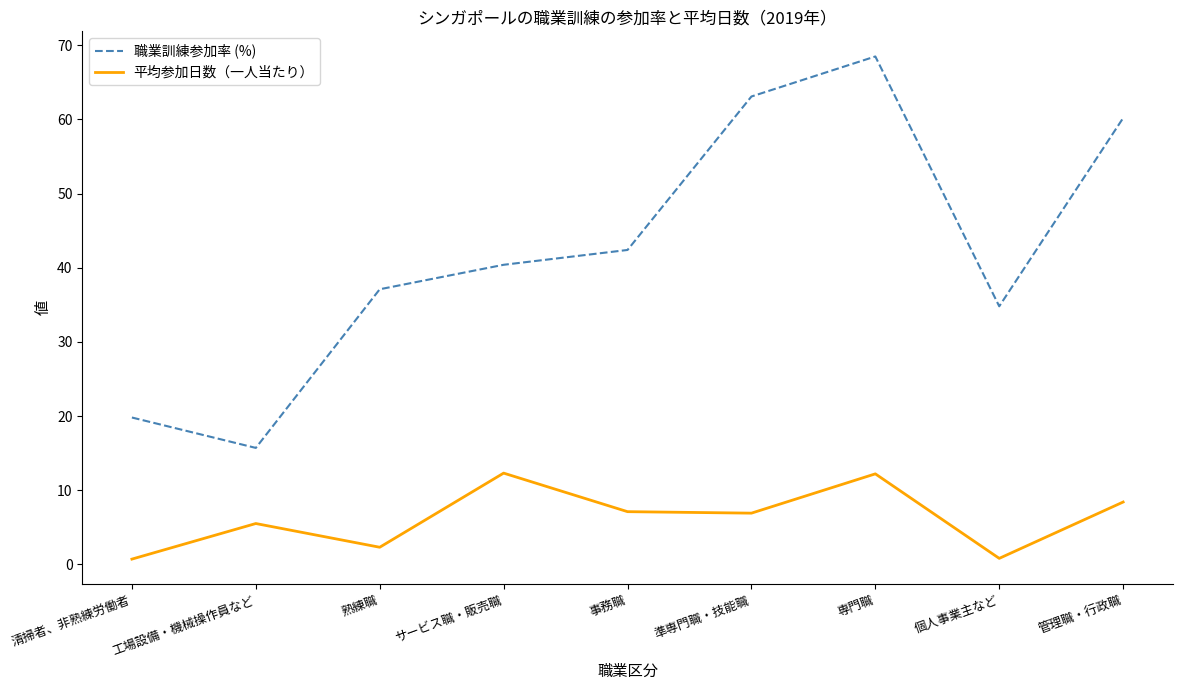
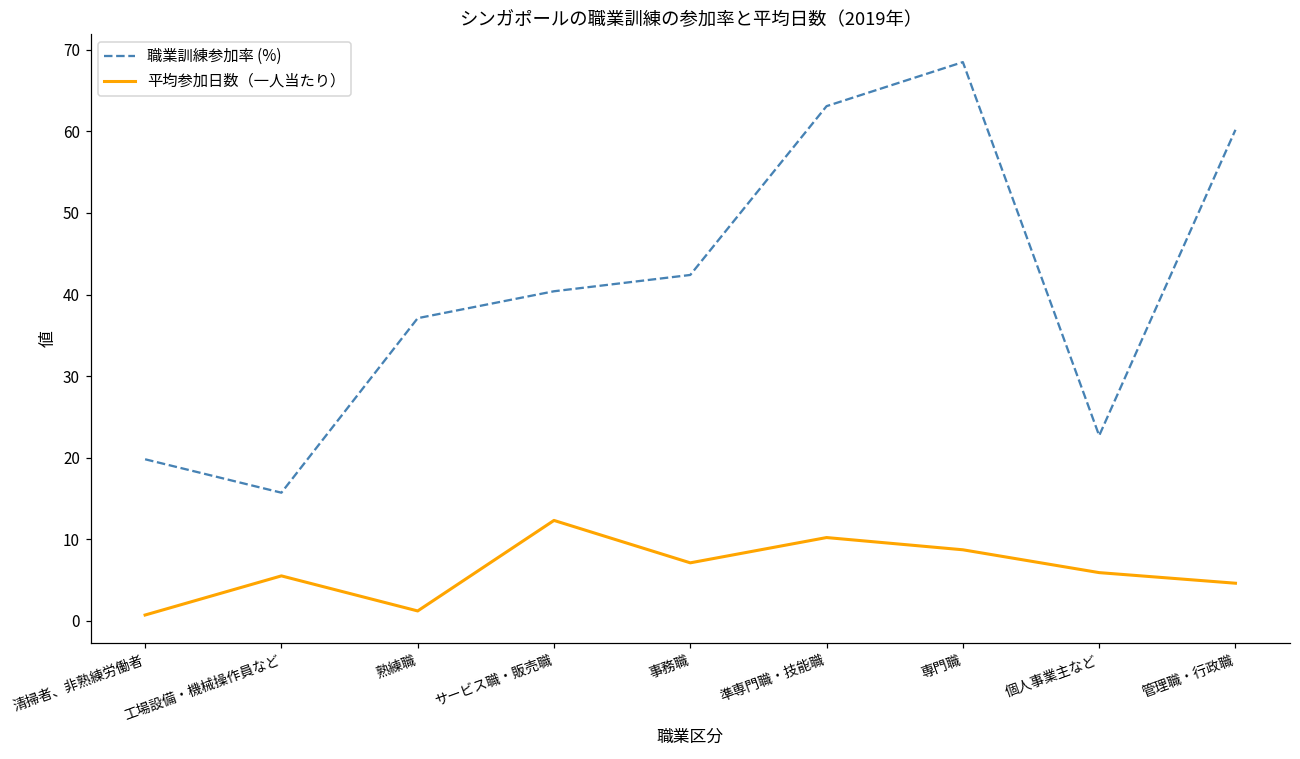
  {
    "職業訓練参加率 (%)": {
      "清掃者、非熟練労働者": 20,
      "工場設備・機械操作員など": 16,
      "熟練職": 37,
      "サービス職・販売職": 40,
      "事務職": 42,
      "準専門職・技能職": 63,
      "専門職": 69,
-     "個人事業主など": 35,
+     "個人事業主など": 23,
      "管理職・行政職": 60
    },
    "平均参加日数（一人当たり）": {
      "清掃者、非熟練労働者": 1,
      "工場設備・機械操作員など": 6,
-     "熟練職": 2,
+     "熟練職": 1,
      "サービス職・販売職": 12,
      "事務職": 7,
-     "準専門職・技能職": 7,
-     "専門職": 12,
-     "個人事業主など": 1,
-     "管理職・行政職": 8
+     "準専門職・技能職": 10,
+     "専門職": 9,
+     "個人事業主など": 6,
+     "管理職・行政職": 5
    }
  }
